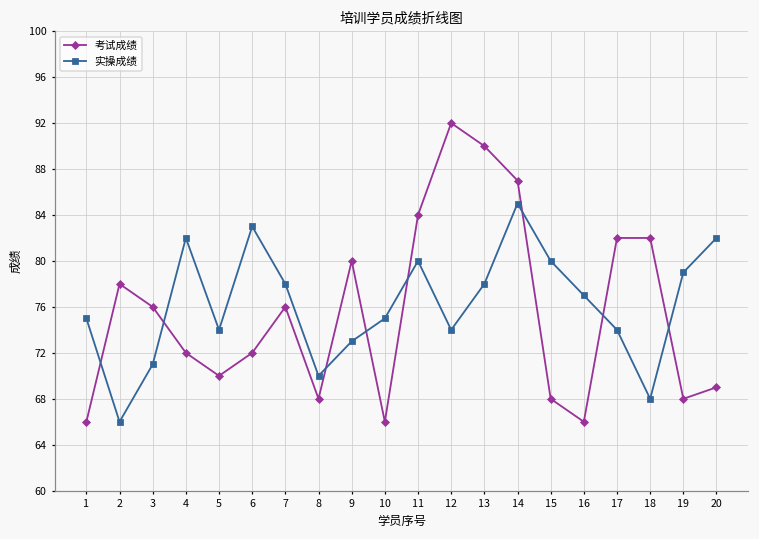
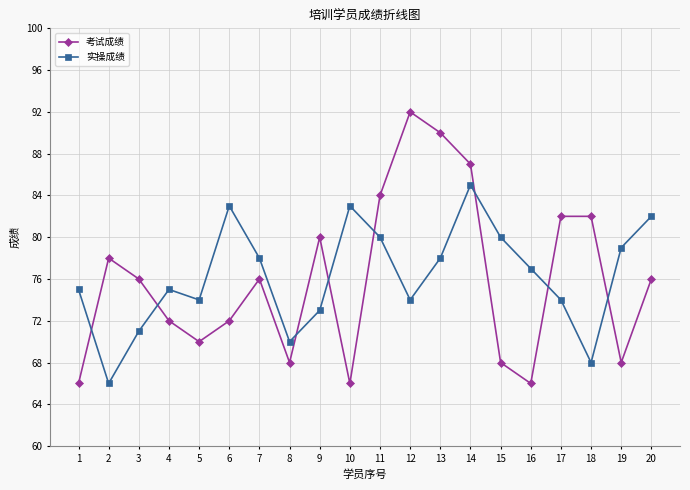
  {
    "考试成绩": {
      "1": 66,
      "2": 78,
      "3": 76,
      "4": 72,
      "5": 70,
      "6": 72,
      "7": 76,
      "8": 68,
      "9": 80,
      "10": 66,
      "11": 84,
      "12": 92,
      "13": 90,
      "14": 87,
      "15": 68,
      "16": 66,
      "17": 82,
      "18": 82,
      "19": 68,
-     "20": 69
+     "20": 76
    },
    "实操成绩": {
      "1": 75,
      "2": 66,
      "3": 71,
-     "4": 82,
+     "4": 75,
      "5": 74,
      "6": 83,
      "7": 78,
      "8": 70,
      "9": 73,
-     "10": 75,
+     "10": 83,
      "11": 80,
      "12": 74,
      "13": 78,
      "14": 85,
      "15": 80,
      "16": 77,
      "17": 74,
      "18": 68,
      "19": 79,
      "20": 82
    }
  }
